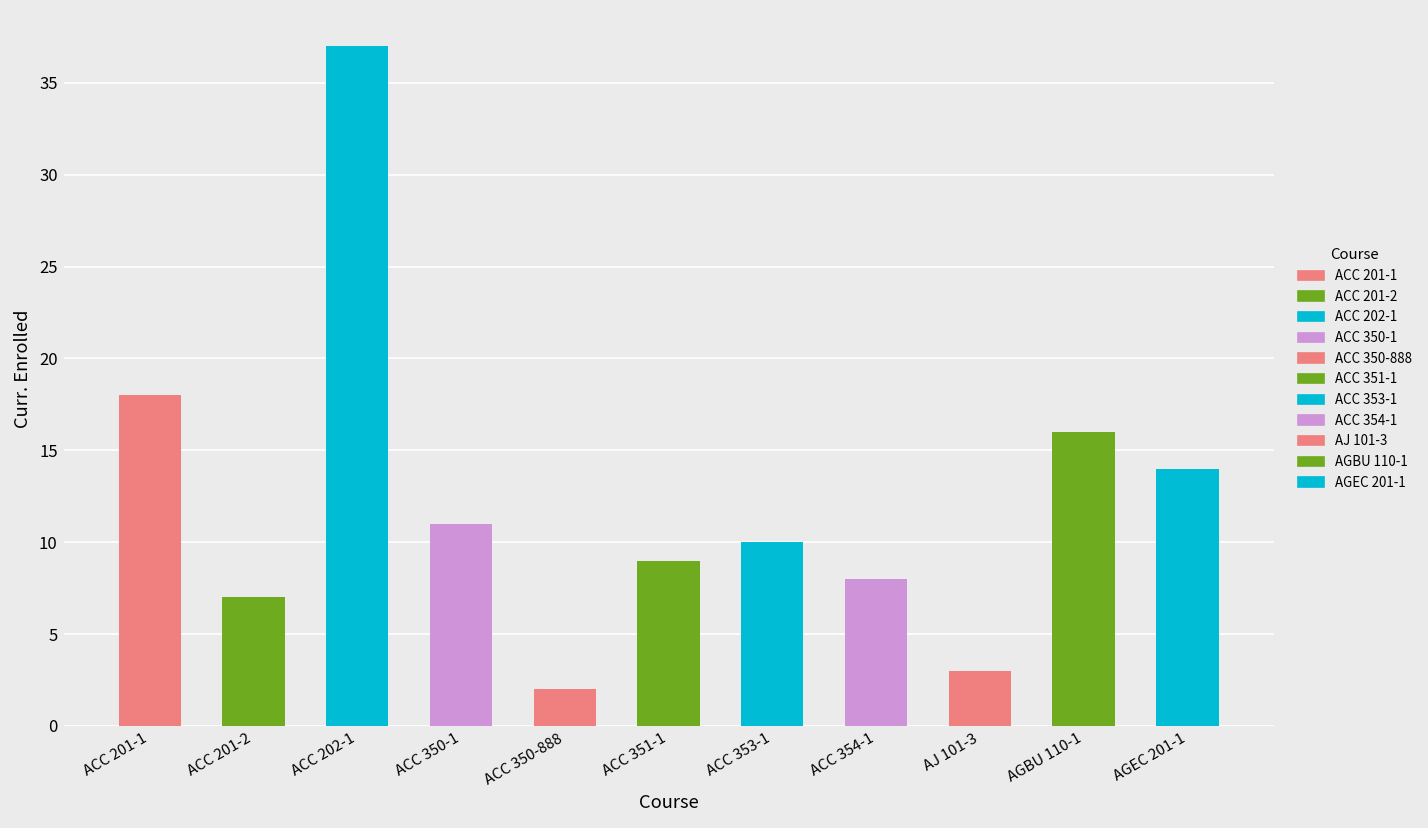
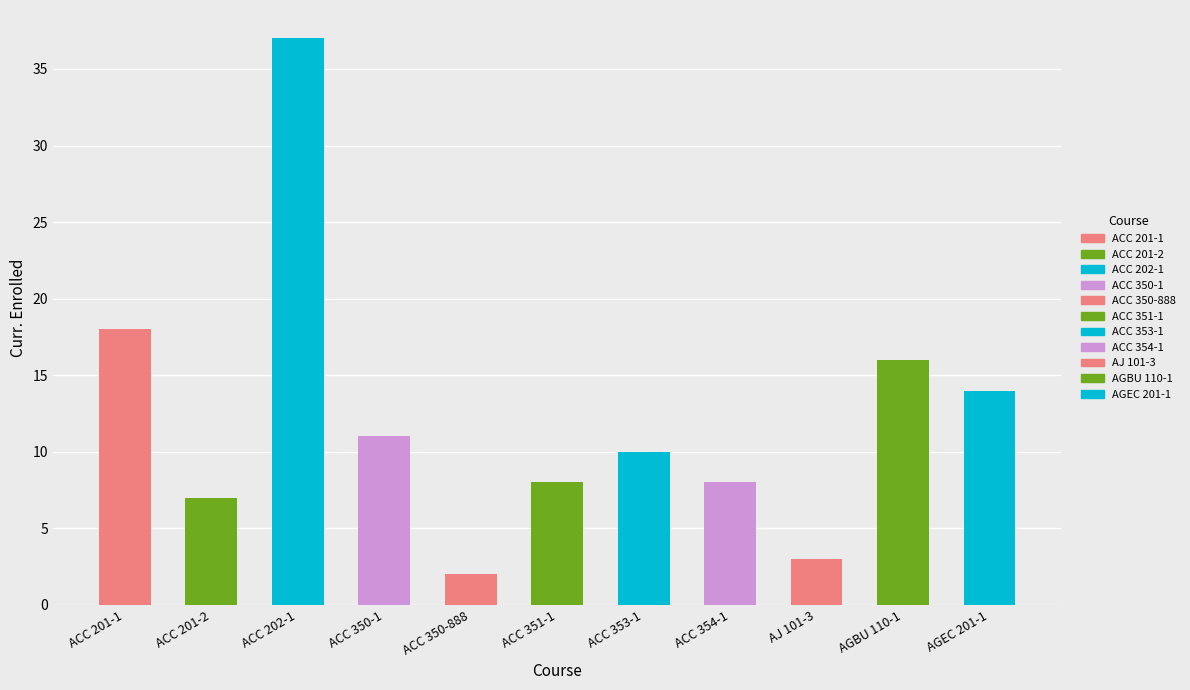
  {
    "ACC 201-1": 18,
    "ACC 201-2": 7,
    "ACC 202-1": 37,
    "ACC 350-1": 11,
    "ACC 350-888": 2,
-   "ACC 351-1": 9,
+   "ACC 351-1": 8,
    "ACC 353-1": 10,
    "ACC 354-1": 8,
    "AJ 101-3": 3,
    "AGBU 110-1": 16,
    "AGEC 201-1": 14
  }
